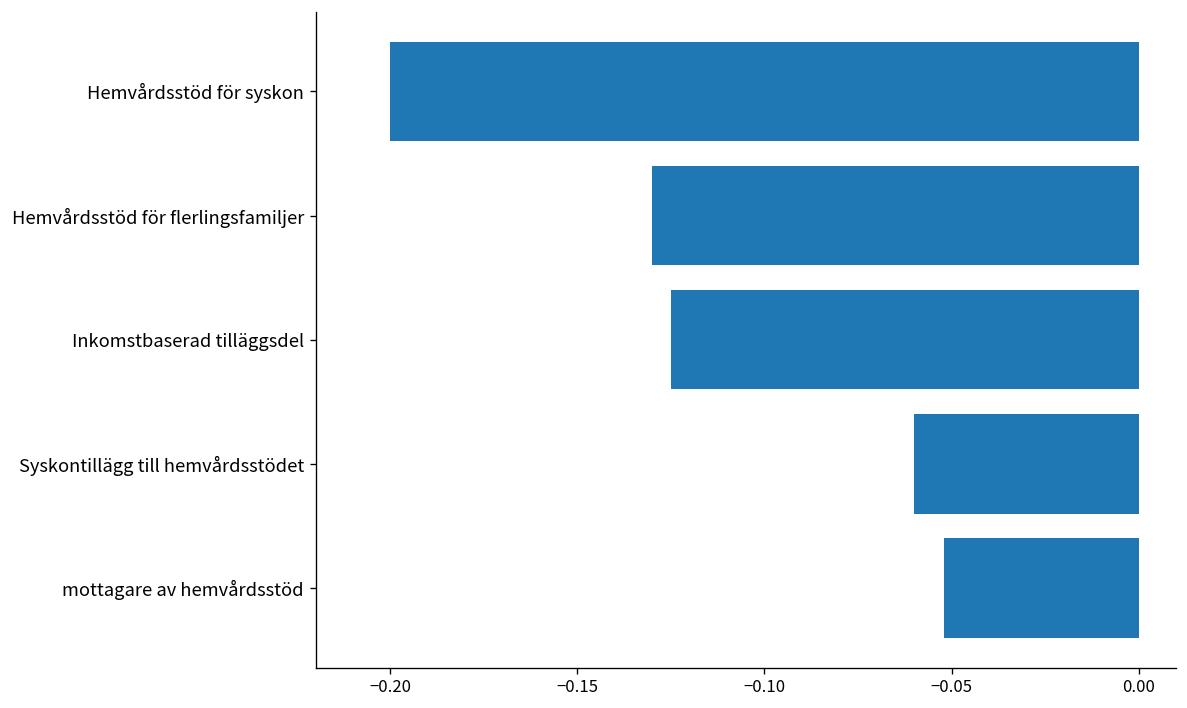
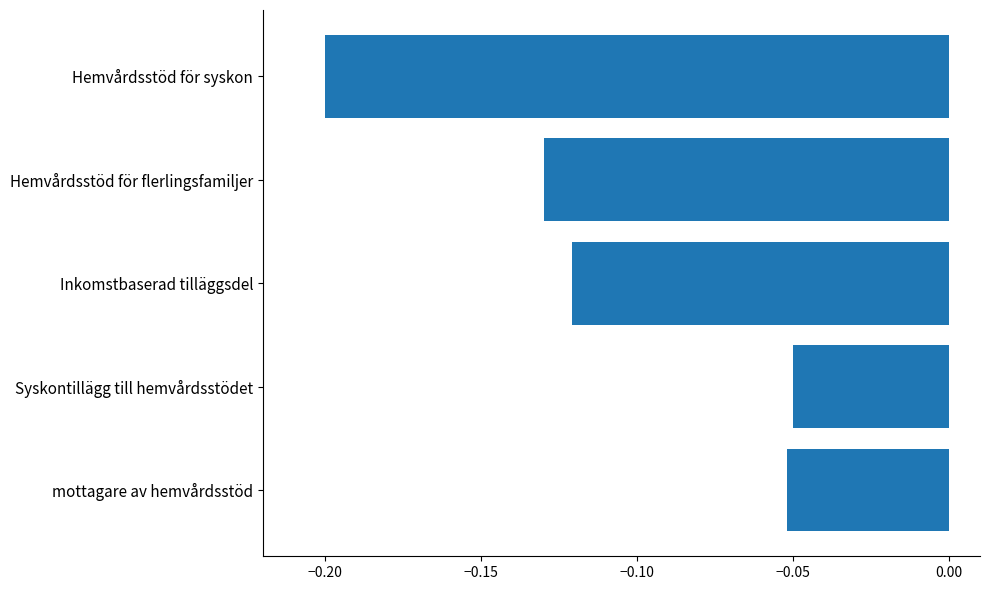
  {
    "Hemvårdsstöd för syskon": -0.200,
    "Hemvårdsstöd för flerlingsfamiljer": -0.130,
-   "Inkomstbaserad tilläggsdel": -0.125,
-   "Syskontillägg till hemvårdsstödet": -0.06,
+   "Inkomstbaserad tilläggsdel": -0.121,
+   "Syskontillägg till hemvårdsstödet": -0.05,
    "mottagare av hemvårdsstöd": -0.052
  }
